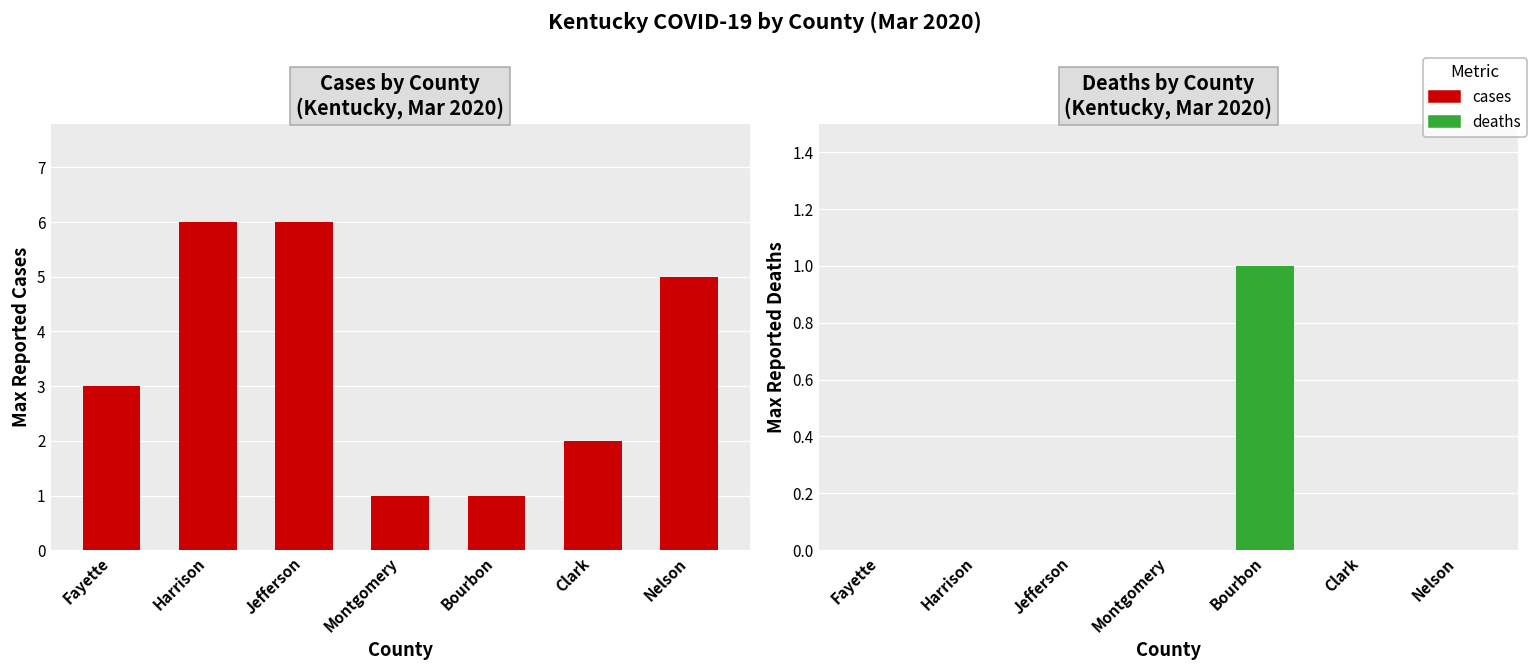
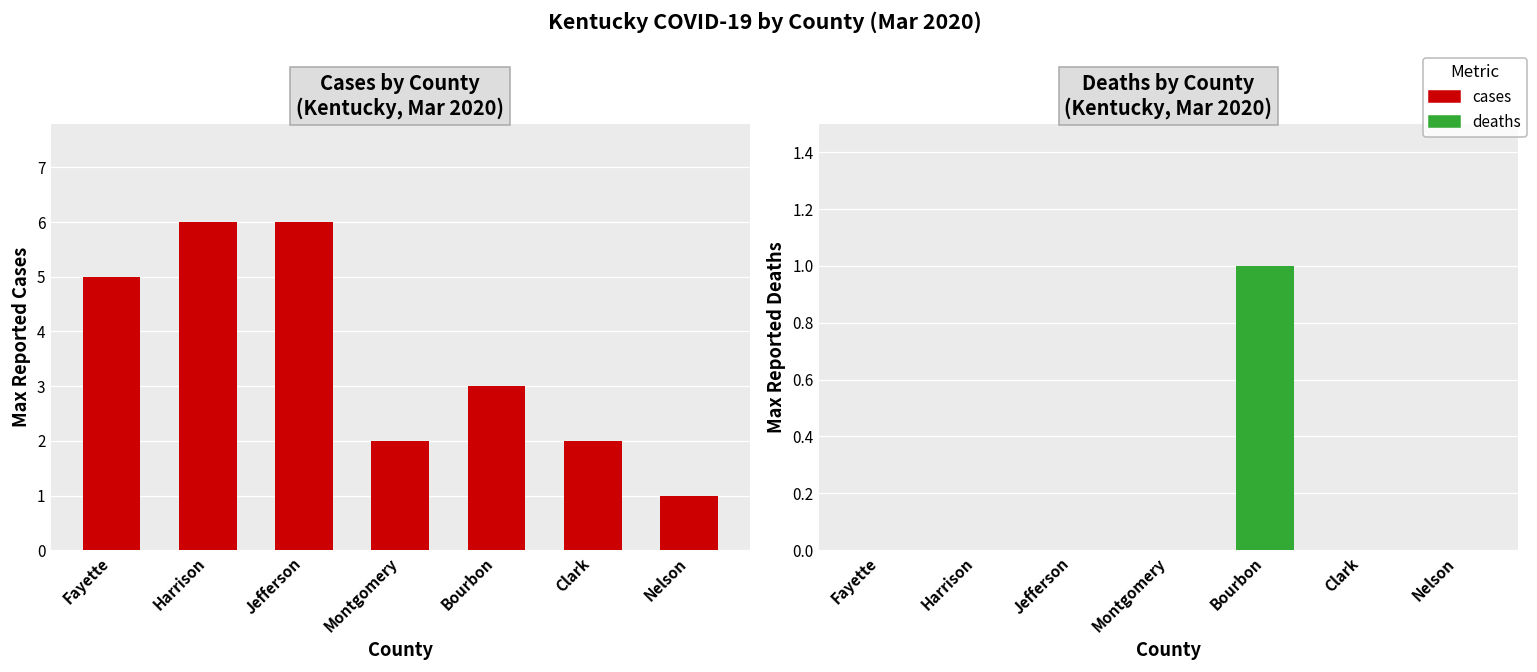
  {
    "Cases by County (Kentucky, Mar 2020)": {
-     "Fayette": 3,
+     "Fayette": 5,
      "Harrison": 6,
      "Jefferson": 6,
-     "Montgomery": 1,
-     "Bourbon": 1,
+     "Montgomery": 2,
+     "Bourbon": 3,
      "Clark": 2,
-     "Nelson": 5
+     "Nelson": 1
    },
    "Deaths by County (Kentucky, Mar 2020)": {
      "Fayette": 0.00,
      "Harrison": 0.00,
      "Jefferson": 0.00,
      "Montgomery": 0.00,
      "Bourbon": 1.00,
      "Clark": 0.00,
      "Nelson": 0.00
    }
  }
